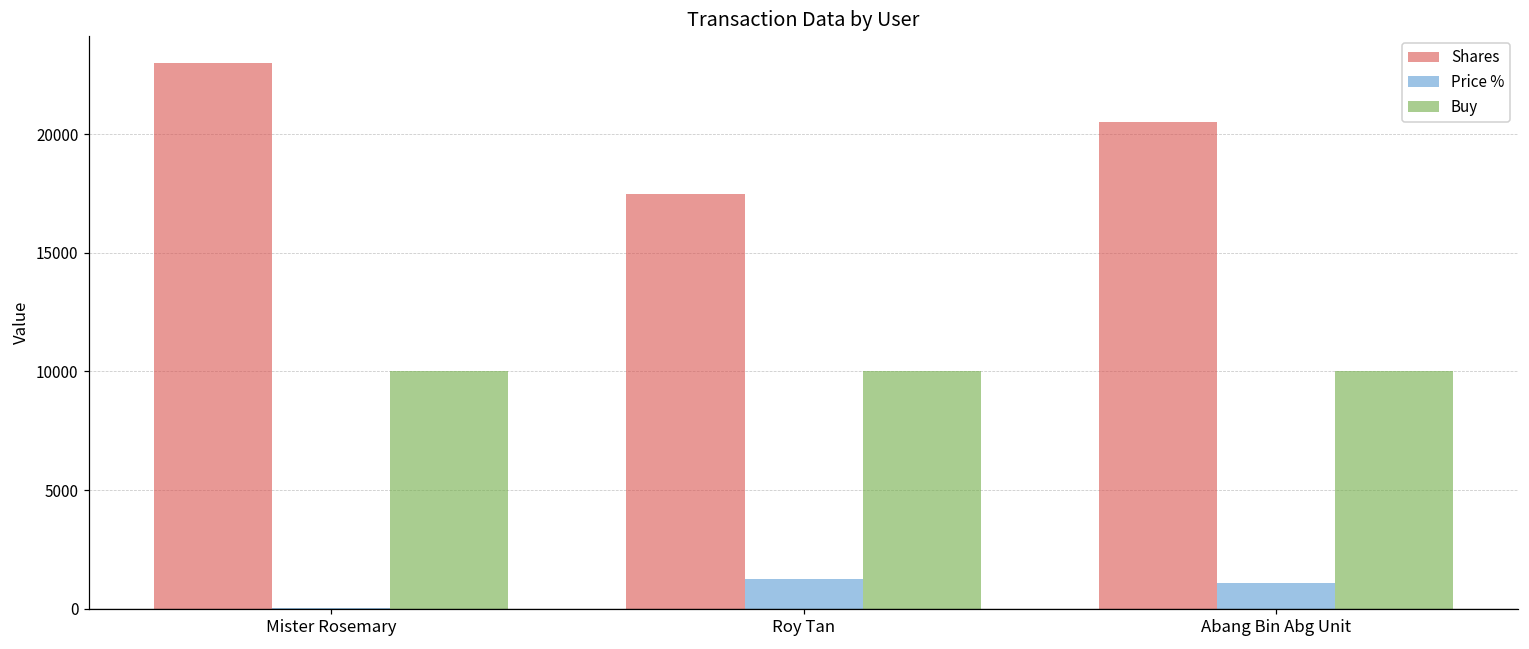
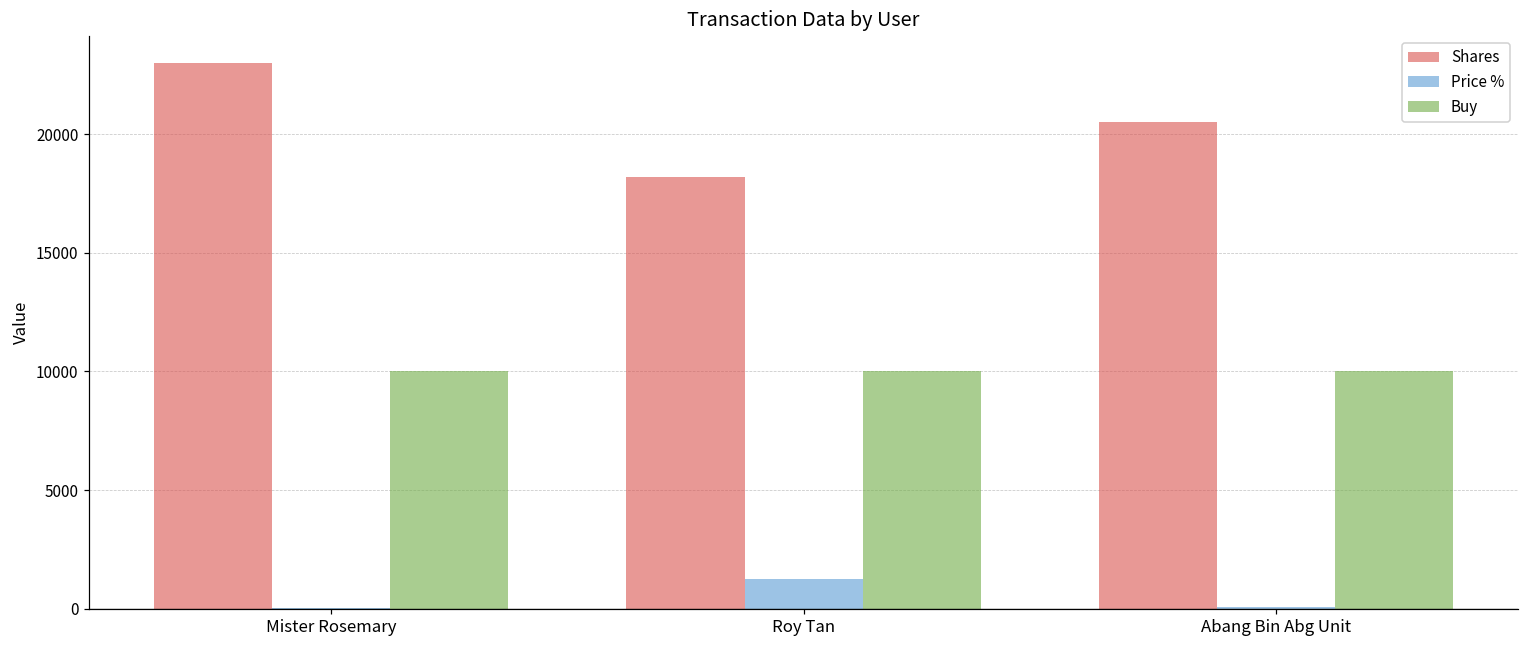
  {
    "Shares": {
      "Mister Rosemary": 23000,
-     "Roy Tan": 17500,
+     "Roy Tan": 18200,
      "Abang Bin Abg Unit": 20500
    },
    "Price %": {
      "Roy Tan": 1300,
-     "Abang Bin Abg Unit": 1100
+     "Abang Bin Abg Unit": 100
    },
    "Buy": {
      "Mister Rosemary": 10000,
      "Roy Tan": 10000,
      "Abang Bin Abg Unit": 10000
    }
  }
